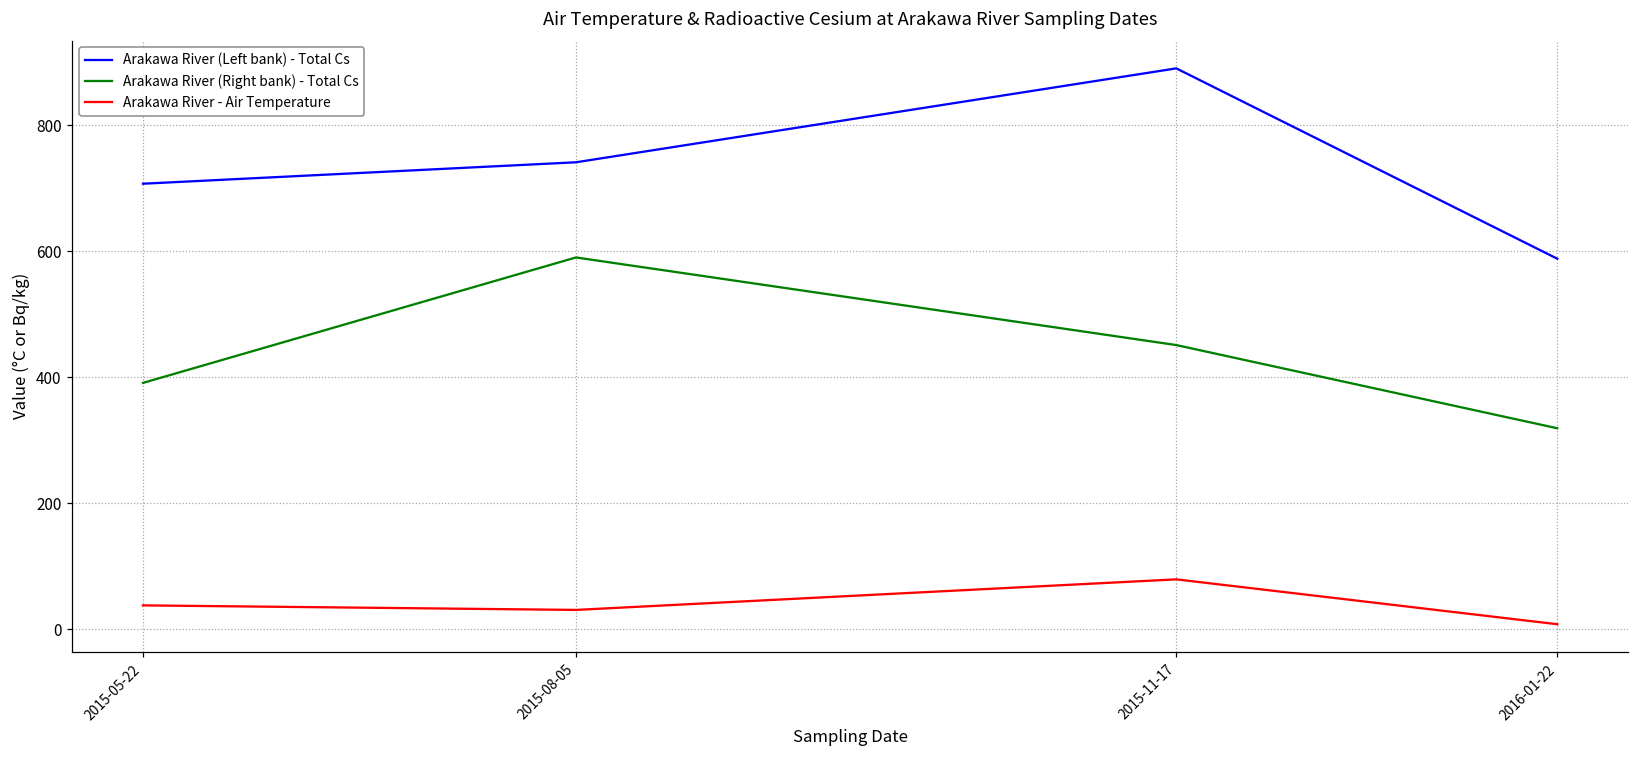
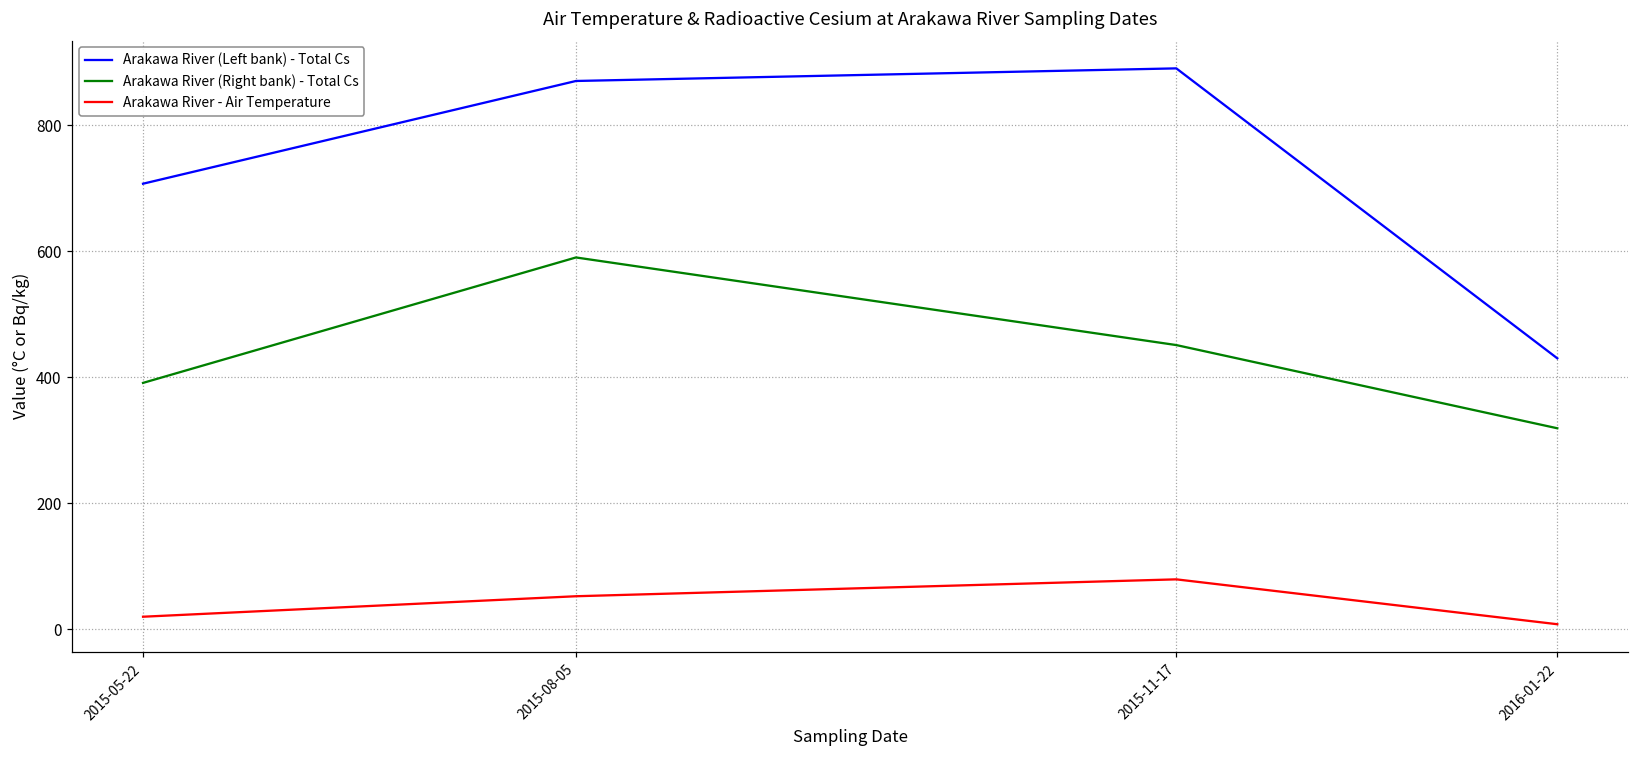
  {
    "Arakawa River (Left bank) - Total Cs": {
      "2015-05-22": 710,
-     "2015-08-05": 740,
+     "2015-08-05": 870,
      "2015-11-17": 890,
-     "2016-01-22": 590
+     "2016-01-22": 430
    },
    "Arakawa River (Right bank) - Total Cs": {
      "2015-05-22": 390,
      "2015-08-05": 590,
      "2015-11-17": 450,
      "2016-01-22": 320
    },
    "Arakawa River - Air Temperature": {
-     "2015-05-22": 40,
-     "2015-08-05": 30,
+     "2015-05-22": 20,
+     "2015-08-05": 50,
      "2015-11-17": 80,
      "2016-01-22": 10
    }
  }
